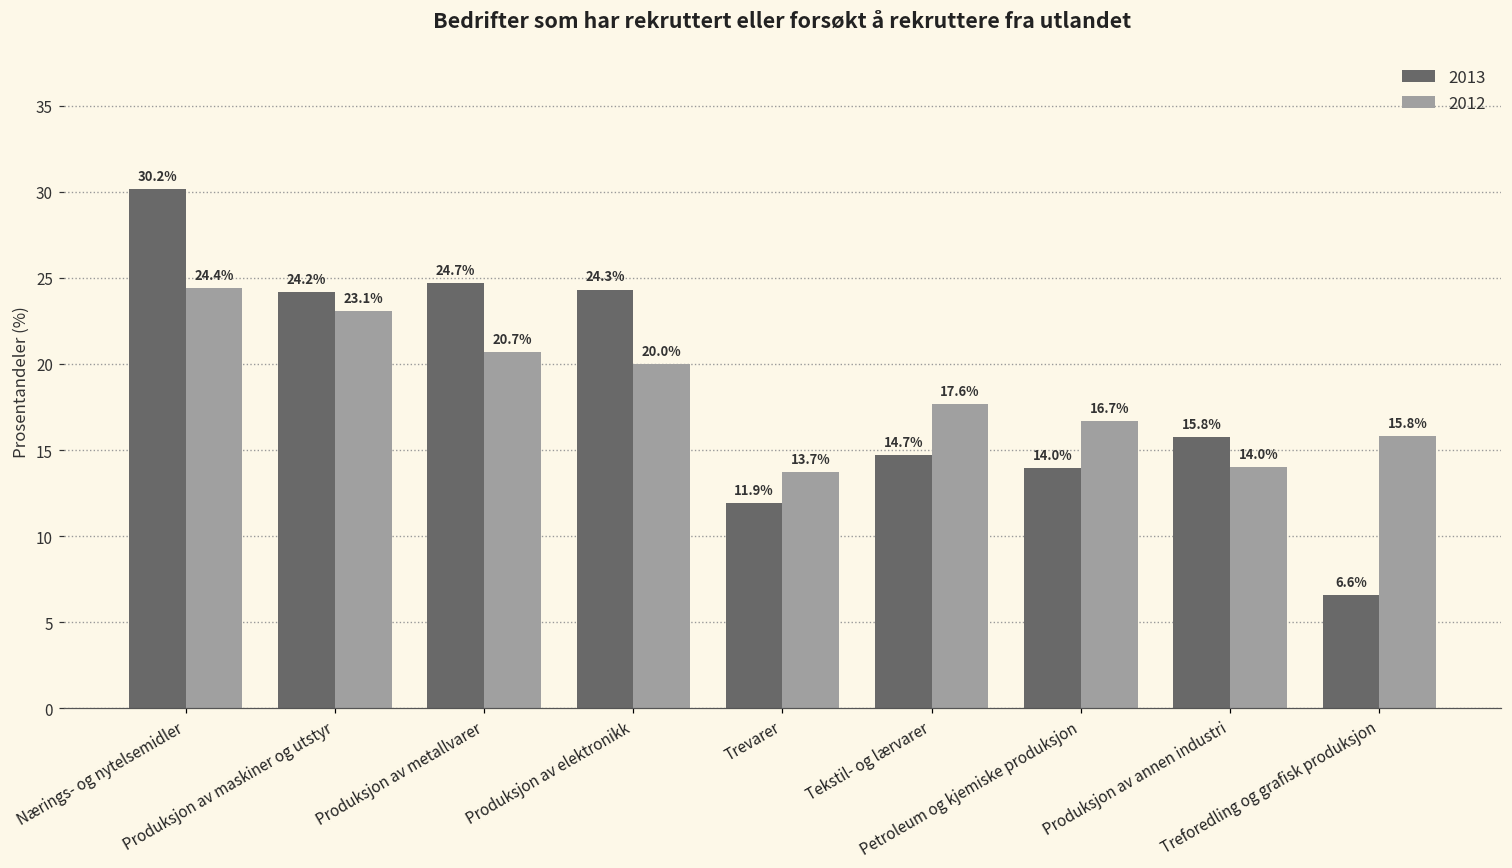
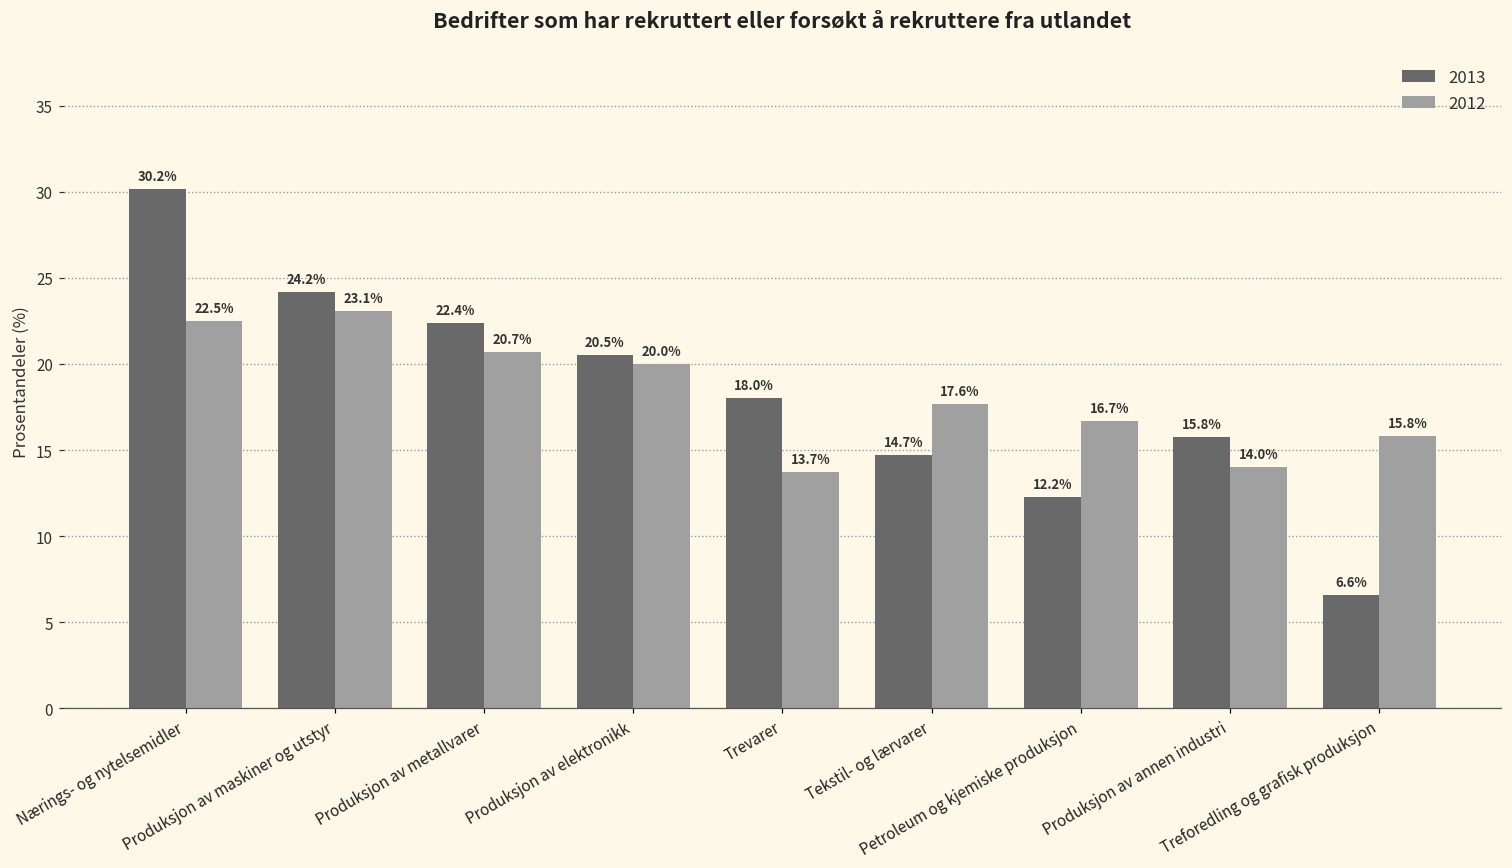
  {
    "2013": {
      "Nærings- og nytelsemidler": "30.2%",
      "Produksjon av maskiner og utstyr": "24.2%",
-     "Produksjon av metallvarer": "24.7%",
-     "Produksjon av elektronikk": "24.3%",
-     "Trevarer": "11.9%",
+     "Produksjon av metallvarer": "22.4%",
+     "Produksjon av elektronikk": "20.5%",
+     "Trevarer": "18.0%",
      "Tekstil- og lærvarer": "14.7%",
-     "Petroleum og kjemiske produksjon": "14.0%",
+     "Petroleum og kjemiske produksjon": "12.2%",
      "Produksjon av annen industri": "15.8%",
      "Treforedling og grafisk produksjon": "6.6%"
    },
    "2012": {
-     "Nærings- og nytelsemidler": "24.4%",
+     "Nærings- og nytelsemidler": "22.5%",
      "Produksjon av maskiner og utstyr": "23.1%",
      "Produksjon av metallvarer": "20.7%",
      "Produksjon av elektronikk": "20.0%",
      "Trevarer": "13.7%",
      "Tekstil- og lærvarer": "17.6%",
      "Petroleum og kjemiske produksjon": "16.7%",
      "Produksjon av annen industri": "14.0%",
      "Treforedling og grafisk produksjon": "15.8%"
    }
  }
